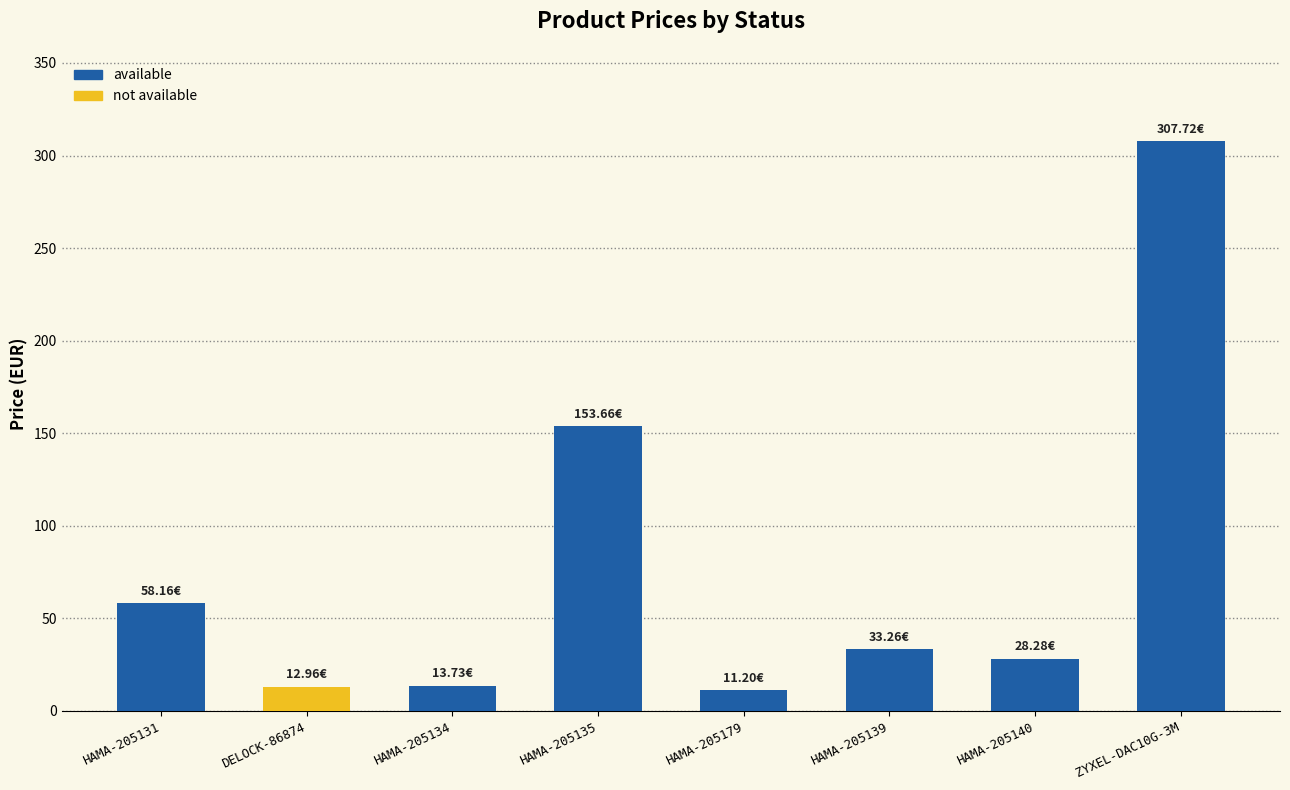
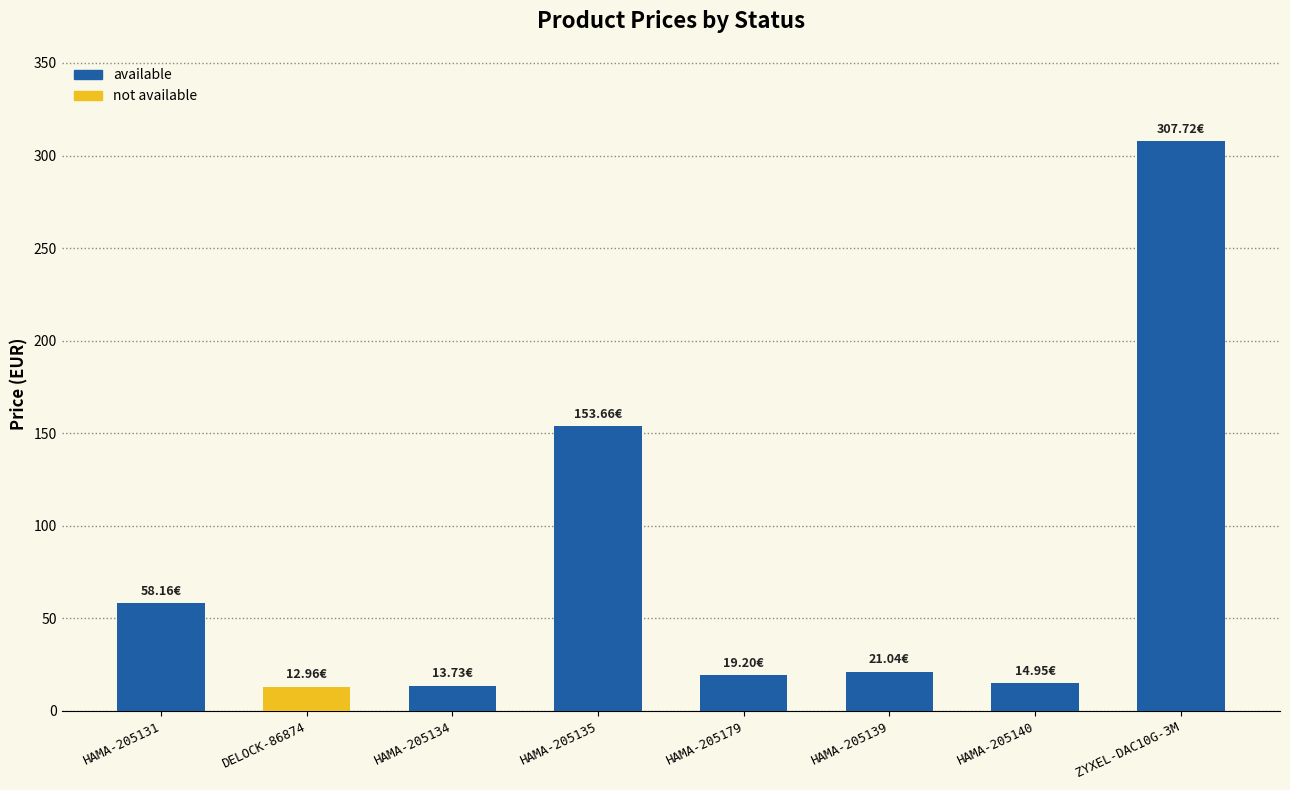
  {
    "HAMA-205131": "58.16€",
    "DELOCK-86874": "12.96€",
    "HAMA-205134": "13.73€",
    "HAMA-205135": "153.66€",
-   "HAMA-205179": "11.20€",
-   "HAMA-205139": "33.26€",
-   "HAMA-205140": "28.28€",
+   "HAMA-205179": "19.20€",
+   "HAMA-205139": "21.04€",
+   "HAMA-205140": "14.95€",
    "ZYXEL-DAC10G-3M": "307.72€"
  }
